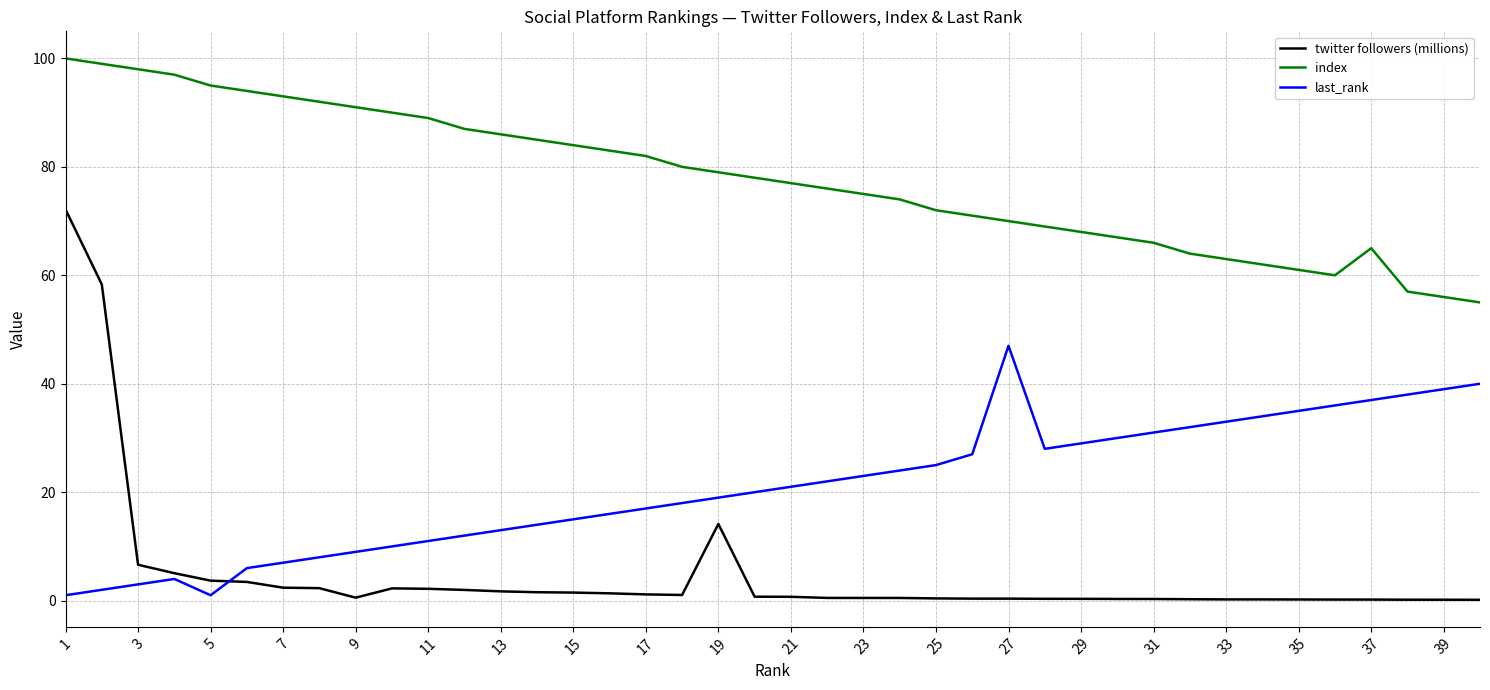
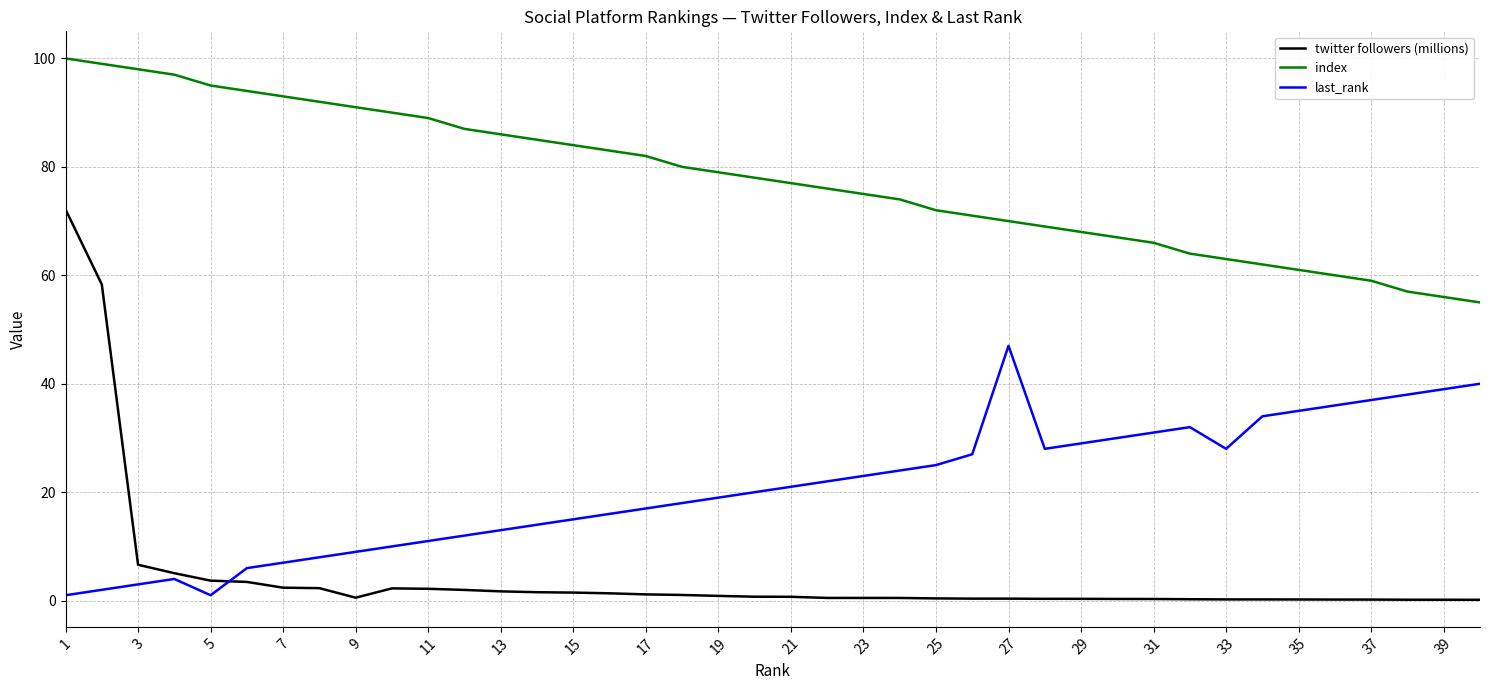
  {
    "twitter followers (millions)": {
      "1": 72,
      "3": 7,
      "5": 4,
      "7": 2,
      "9": 1,
      "11": 2,
      "13": 2,
      "15": 1,
      "17": 1,
-     "19": 14,
+     "19": 1,
      "21": 1,
      "23": 1,
      "25": 0,
      "27": 0,
      "29": 0,
      "31": 0,
      "33": 0,
      "35": 0,
      "37": 0,
      "39": 0
    },
    "index": {
      "1": 100,
      "3": 98,
      "5": 95,
      "7": 93,
      "9": 91,
      "11": 89,
      "13": 86,
      "15": 84,
      "17": 82,
      "19": 79,
      "21": 77,
      "23": 75,
      "25": 72,
      "27": 70,
      "29": 68,
      "31": 66,
      "33": 63,
      "35": 61,
-     "37": 65,
+     "37": 59,
      "39": 56
    },
    "last_rank": {
      "1": 1,
      "3": 3,
      "5": 1,
      "7": 7,
      "9": 9,
      "11": 11,
      "13": 13,
      "15": 15,
      "17": 17,
      "19": 19,
      "21": 21,
      "23": 23,
      "25": 25,
      "27": 47,
      "29": 29,
      "31": 31,
-     "33": 33,
+     "33": 28,
      "35": 35,
      "37": 37,
      "39": 39
    }
  }
